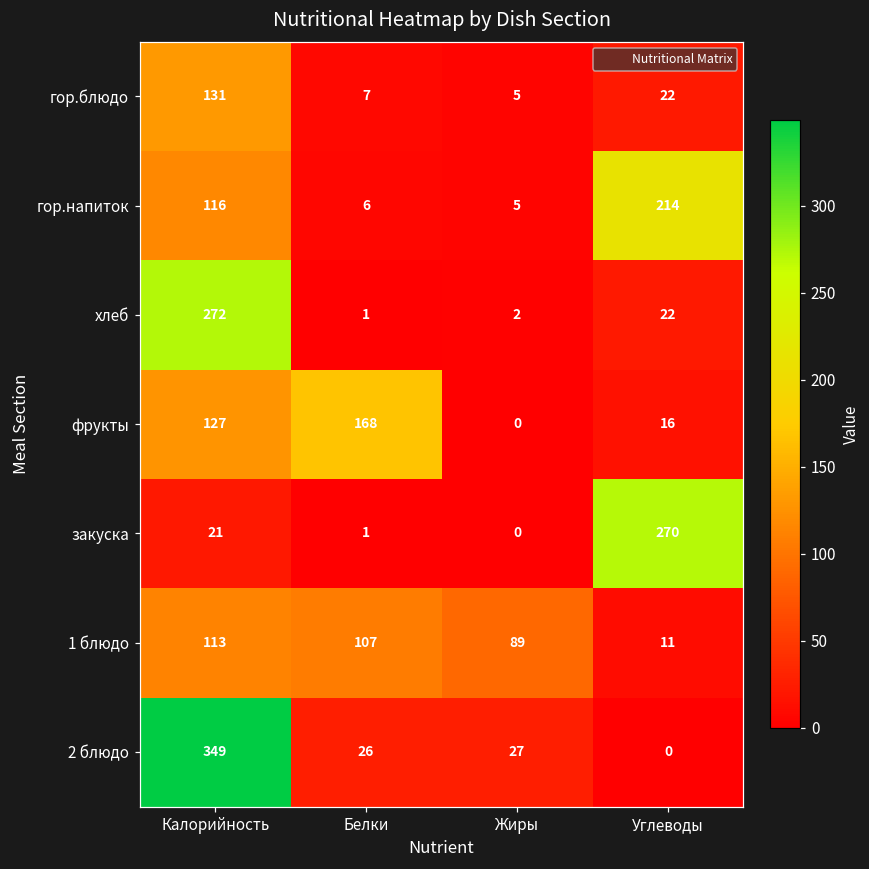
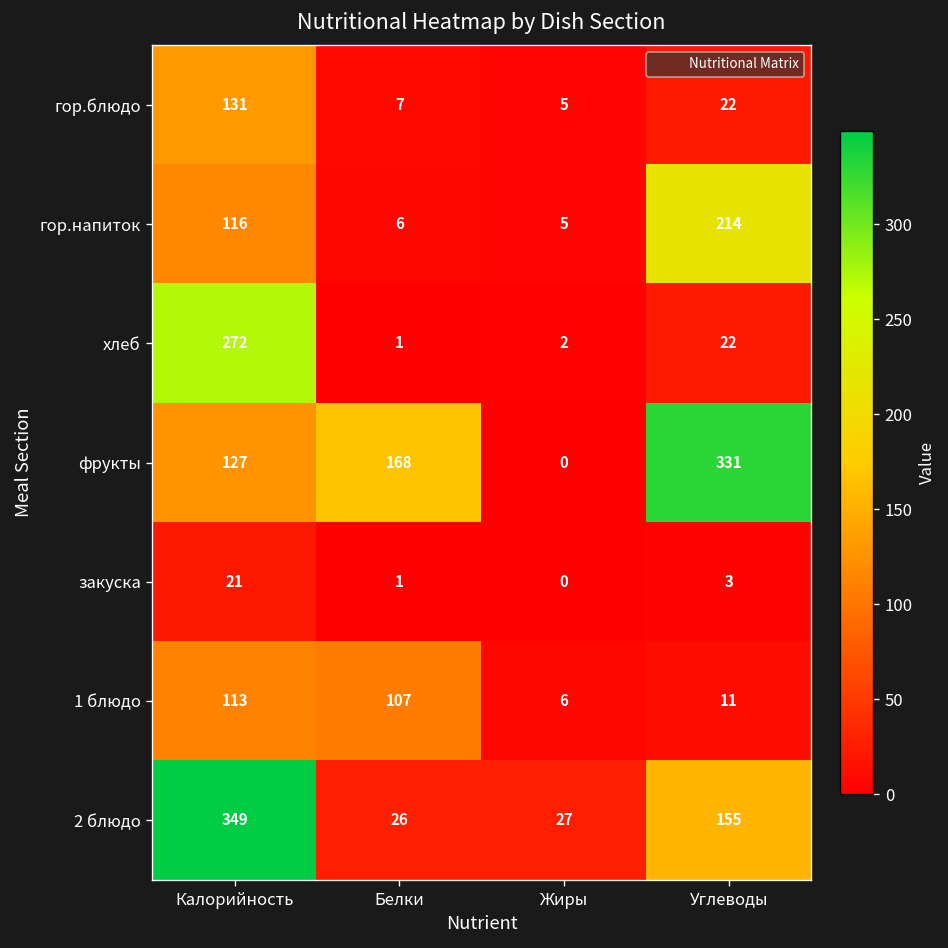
  {
    "гор.блюдо": {
      "Калорийность": 131,
      "Белки": 7,
      "Жиры": 5,
      "Углеводы": 22
    },
    "гор.напиток": {
      "Калорийность": 116,
      "Белки": 6,
      "Жиры": 5,
      "Углеводы": 214
    },
    "хлеб": {
      "Калорийность": 272,
      "Белки": 1,
      "Жиры": 2,
      "Углеводы": 22
    },
    "фрукты": {
      "Калорийность": 127,
      "Белки": 168,
      "Жиры": 0,
-     "Углеводы": 16
+     "Углеводы": 331
    },
    "закуска": {
      "Калорийность": 21,
      "Белки": 1,
      "Жиры": 0,
-     "Углеводы": 270
+     "Углеводы": 3
    },
    "1 блюдо": {
      "Калорийность": 113,
      "Белки": 107,
-     "Жиры": 89,
+     "Жиры": 6,
      "Углеводы": 11
    },
    "2 блюдо": {
      "Калорийность": 349,
      "Белки": 26,
      "Жиры": 27,
-     "Углеводы": 0
+     "Углеводы": 155
    }
  }
